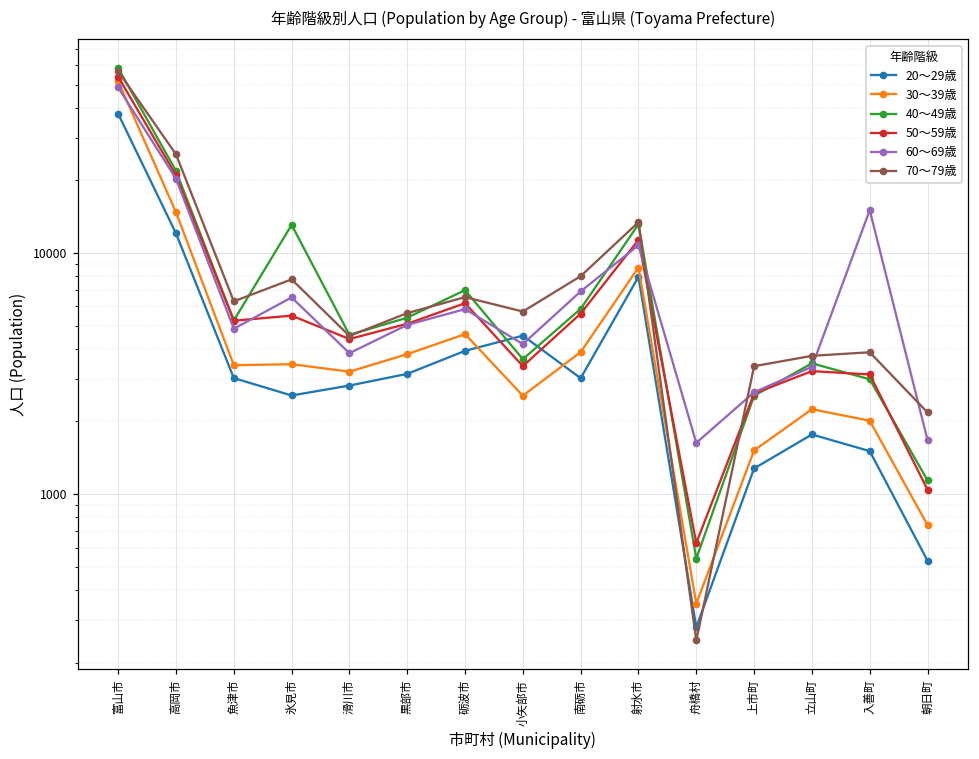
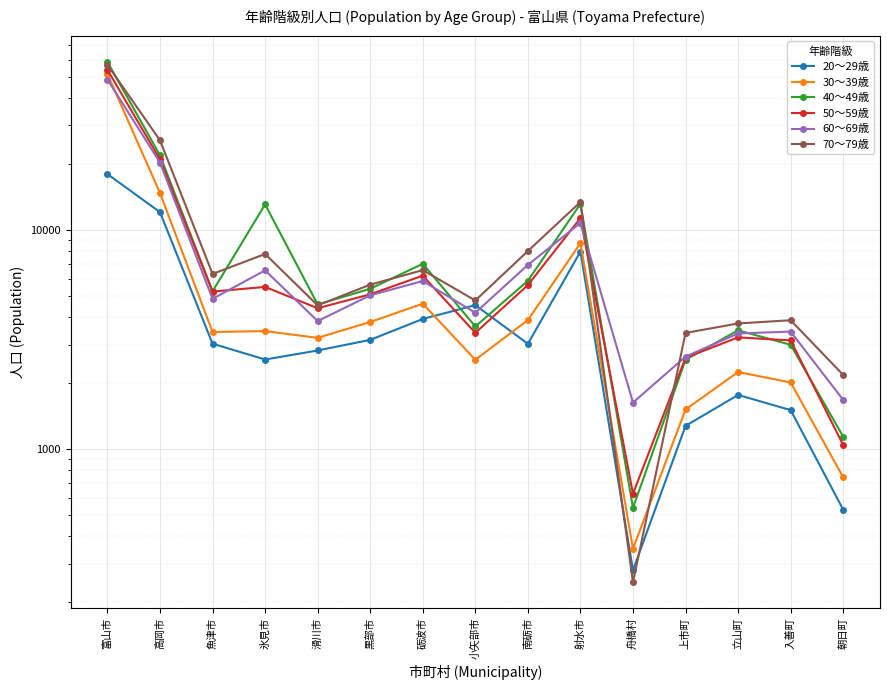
  {
    "20～29歳": {
-     "富山市": 38000,
+     "富山市": 18000,
      "高岡市": 12000,
      "魚津市": 3000,
      "氷見市": 2600,
      "滑川市": 2800,
      "黒部市": 3200,
      "砺波市": 3900,
      "小矢部市": 4500,
      "南砺市": 3000,
      "射水市": 8000,
      "舟橋村": 280,
      "上市町": 1300,
      "立山町": 1800,
      "入善町": 1500,
      "朝日町": 530
    },
    "30～39歳": {
      "富山市": 51000,
      "高岡市": 15000,
      "魚津市": 3400,
      "氷見市": 3500,
      "滑川市": 3200,
      "黒部市": 3800,
      "砺波市": 4600,
      "小矢部市": 2600,
      "南砺市": 3900,
      "射水市": 8700,
      "舟橋村": 350,
      "上市町": 1500,
      "立山町": 2200,
      "入善町": 2000,
      "朝日町": 740
    },
    "40～49歳": {
      "富山市": 59000,
      "高岡市": 22000,
      "氷見市": 13000,
      "黒部市": 5400,
      "砺波市": 7000,
      "小矢部市": 3600,
      "南砺市": 5900,
      "舟橋村": 540,
      "立山町": 3500,
      "入善町": 3000,
      "朝日町": 1100
    },
    "50～59歳": {
      "富山市": 54000,
      "高岡市": 21000,
      "氷見市": 5500,
      "滑川市": 4400,
      "砺波市": 6200,
      "小矢部市": 3400,
      "南砺市": 5600,
      "射水市": 11000,
      "舟橋村": 630,
      "立山町": 3200,
      "入善町": 3100,
      "朝日町": 1000
    },
    "60～69歳": {
      "富山市": 49000,
      "高岡市": 20000,
      "魚津市": 4900,
      "氷見市": 6500,
      "滑川市": 3800,
      "砺波市": 5900,
      "小矢部市": 4200,
      "南砺市": 6900,
      "射水市": 11000,
      "舟橋村": 1600,
      "立山町": 3400,
-     "入善町": 15000,
+     "入善町": 3400,
      "朝日町": 1700
    },
    "70～79歳": {
      "富山市": 57000,
      "高岡市": 26000,
      "魚津市": 6300,
      "氷見市": 7800,
      "黒部市": 5600,
      "砺波市": 6600,
-     "小矢部市": 5700,
+     "小矢部市": 4800,
      "南砺市": 8000,
      "舟橋村": 250,
      "上市町": 3400,
      "立山町": 3700,
      "入善町": 3900,
      "朝日町": 2200
    }
  }
